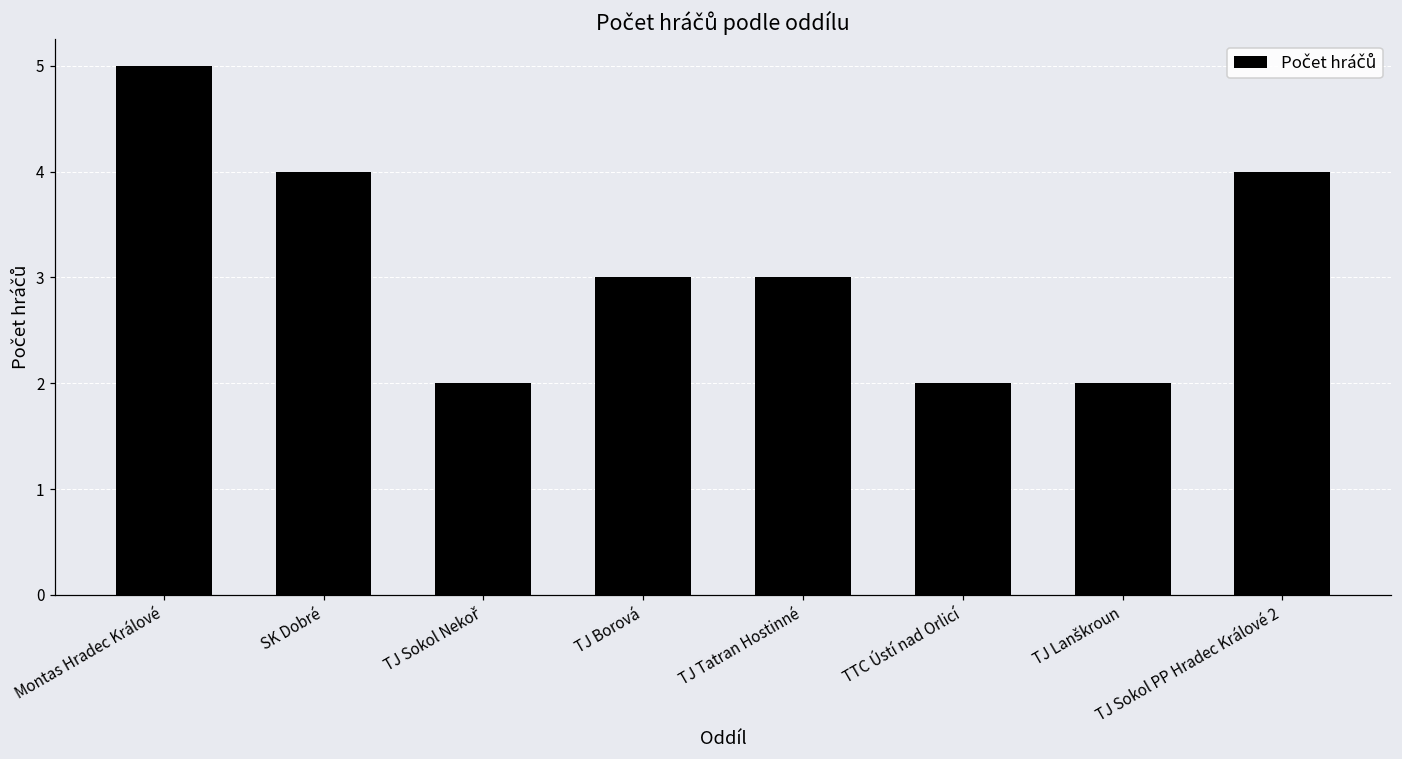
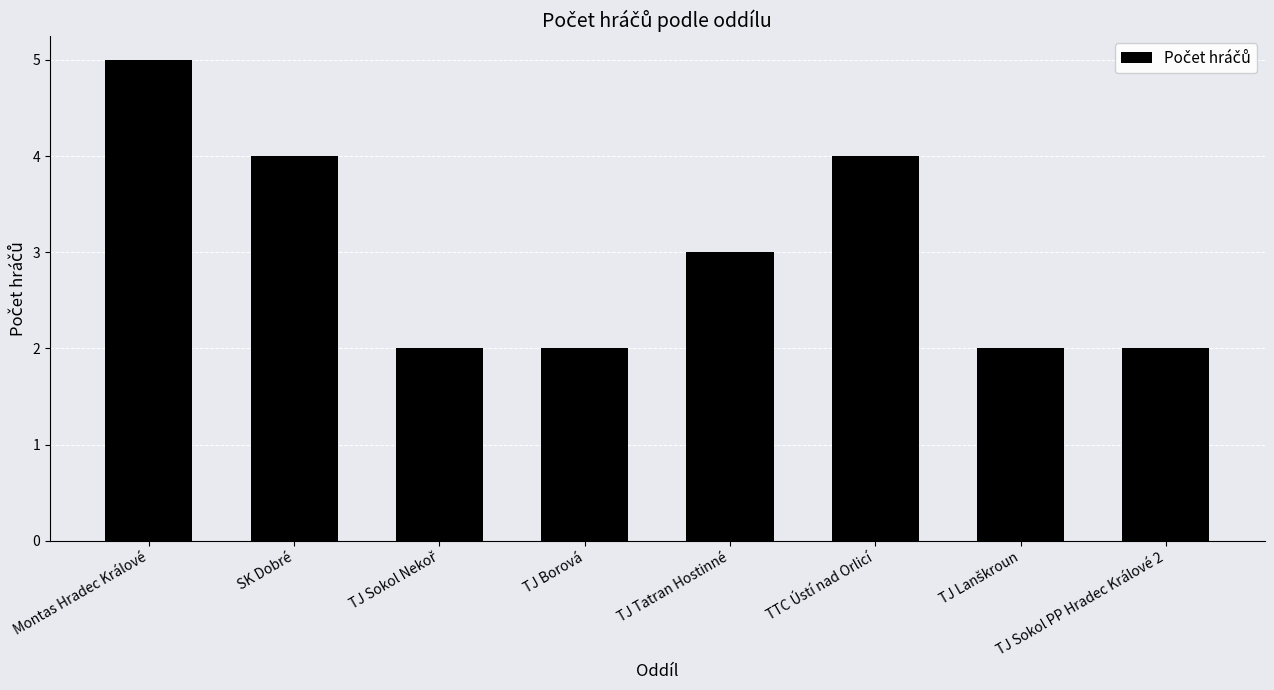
  {
    "Montas Hradec Králové": 5,
    "SK Dobré": 4,
    "TJ Sokol Nekoř": 2,
-   "TJ Borová": 3,
+   "TJ Borová": 2,
    "TJ Tatran Hostinné": 3,
-   "TTC Ústí nad Orlicí": 2,
+   "TTC Ústí nad Orlicí": 4,
    "TJ Lanškroun": 2,
-   "TJ Sokol PP Hradec Králové 2": 4
+   "TJ Sokol PP Hradec Králové 2": 2
  }
